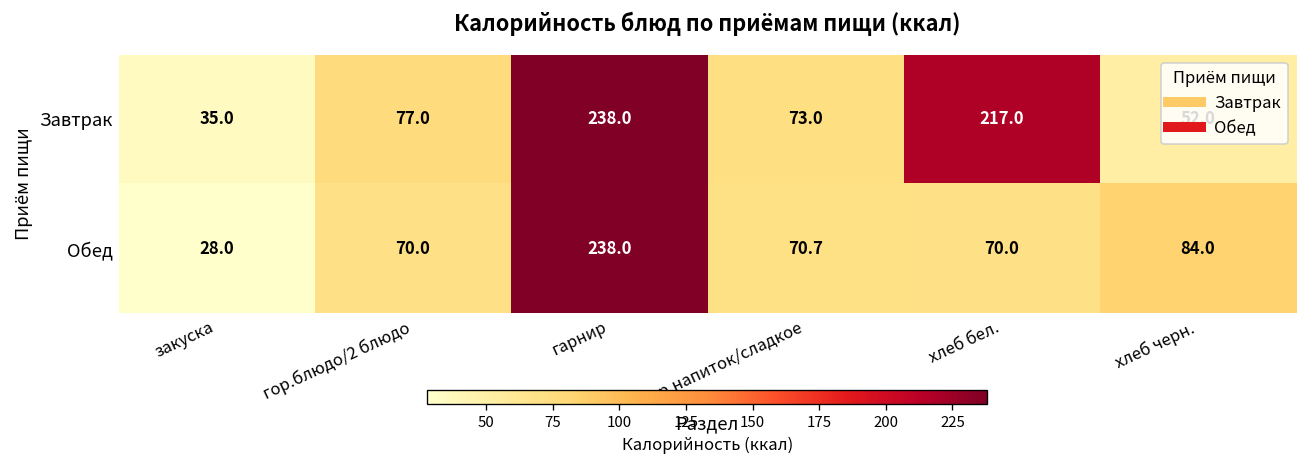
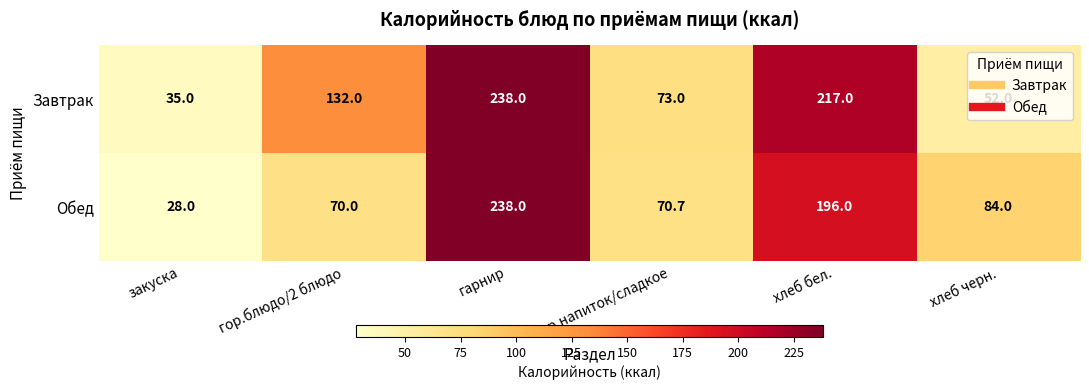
  {
    "Завтрак": {
      "закуска": 35.0,
-     "гор.блюдо/2 блюдо": 77.0,
+     "гор.блюдо/2 блюдо": 132.0,
      "гарнир": 238.0,
      "гор.напиток/сладкое": 73.0,
      "хлеб бел.": 217.0
    },
    "Обед": {
      "закуска": 28.0,
      "гор.блюдо/2 блюдо": 70.0,
      "гарнир": 238.0,
      "гор.напиток/сладкое": 70.7,
-     "хлеб бел.": 70.0,
+     "хлеб бел.": 196.0,
      "хлеб черн.": 84.0
    }
  }
